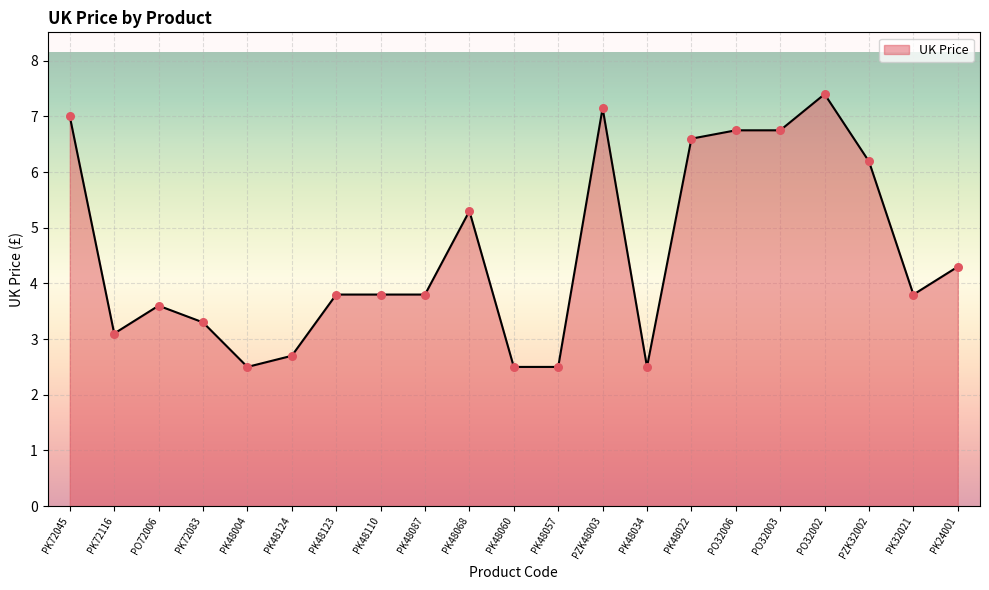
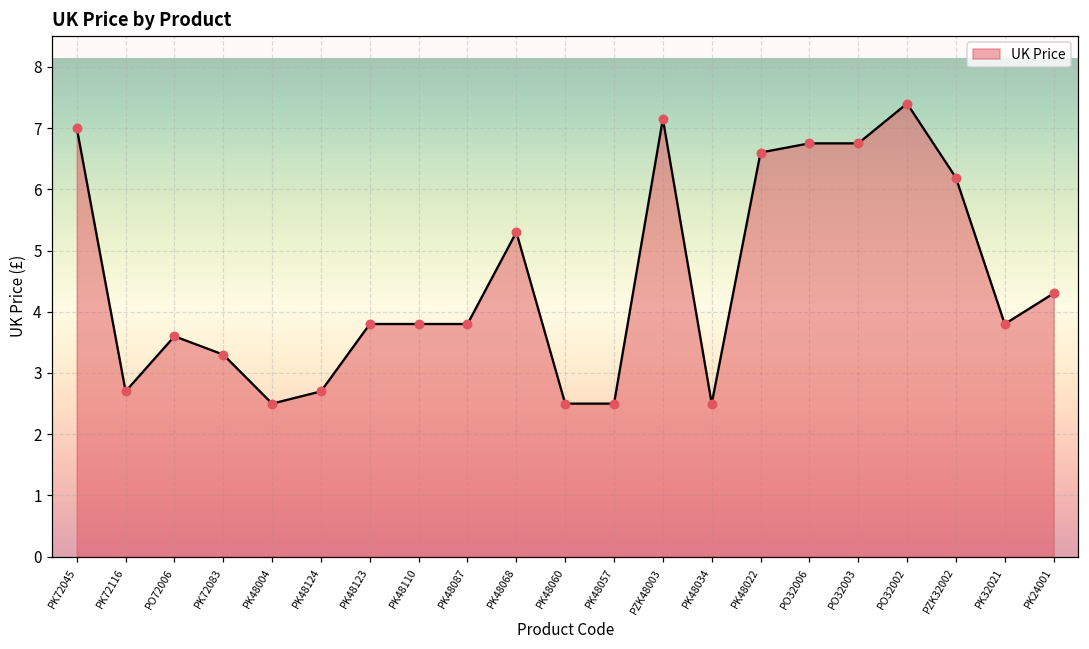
  {
    "PK72045": 7.0,
-   "PK72116": 3.1,
+   "PK72116": 2.7,
    "PO72006": 3.6,
    "PK72083": 3.3,
    "PK48004": 2.5,
    "PK48124": 2.7,
    "PK48123": 3.8,
    "PK48110": 3.8,
    "PK48087": 3.8,
    "PK48068": 5.3,
    "PK48060": 2.5,
    "PK48057": 2.5,
    "PZK48003": 7.2,
    "PK48034": 2.5,
    "PK48022": 6.6,
    "PO32006": 6.8,
    "PO32003": 6.8,
    "PO32002": 7.4,
    "PZK32002": 6.2,
    "PK32021": 3.8,
    "PK24001": 4.3
  }
